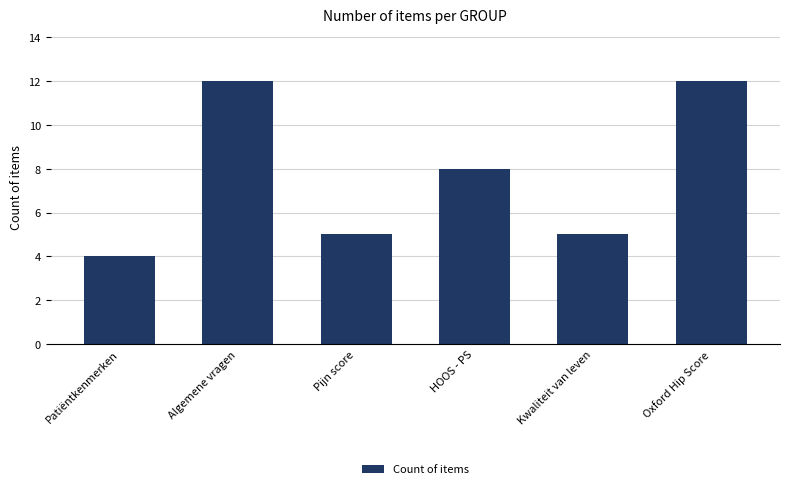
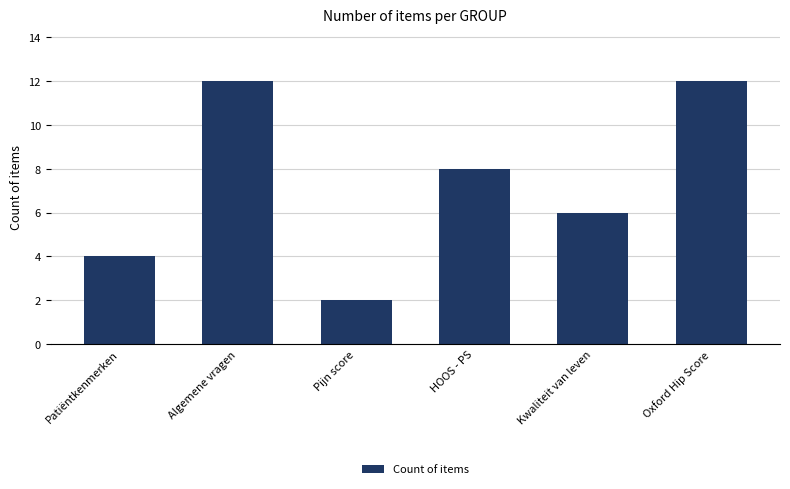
  {
    "Patiëntkenmerken": 4,
    "Algemene vragen": 12,
-   "Pijn score": 5,
+   "Pijn score": 2,
    "HOOS - PS": 8,
-   "Kwaliteit van leven": 5,
+   "Kwaliteit van leven": 6,
    "Oxford Hip Score": 12
  }
